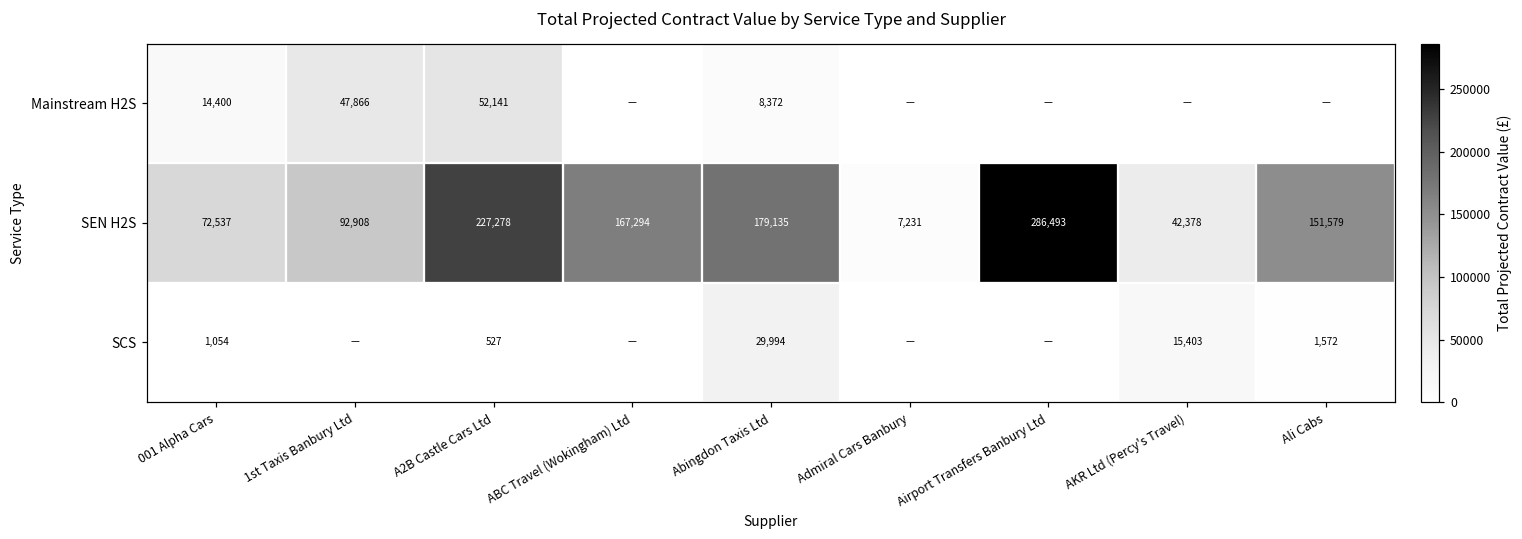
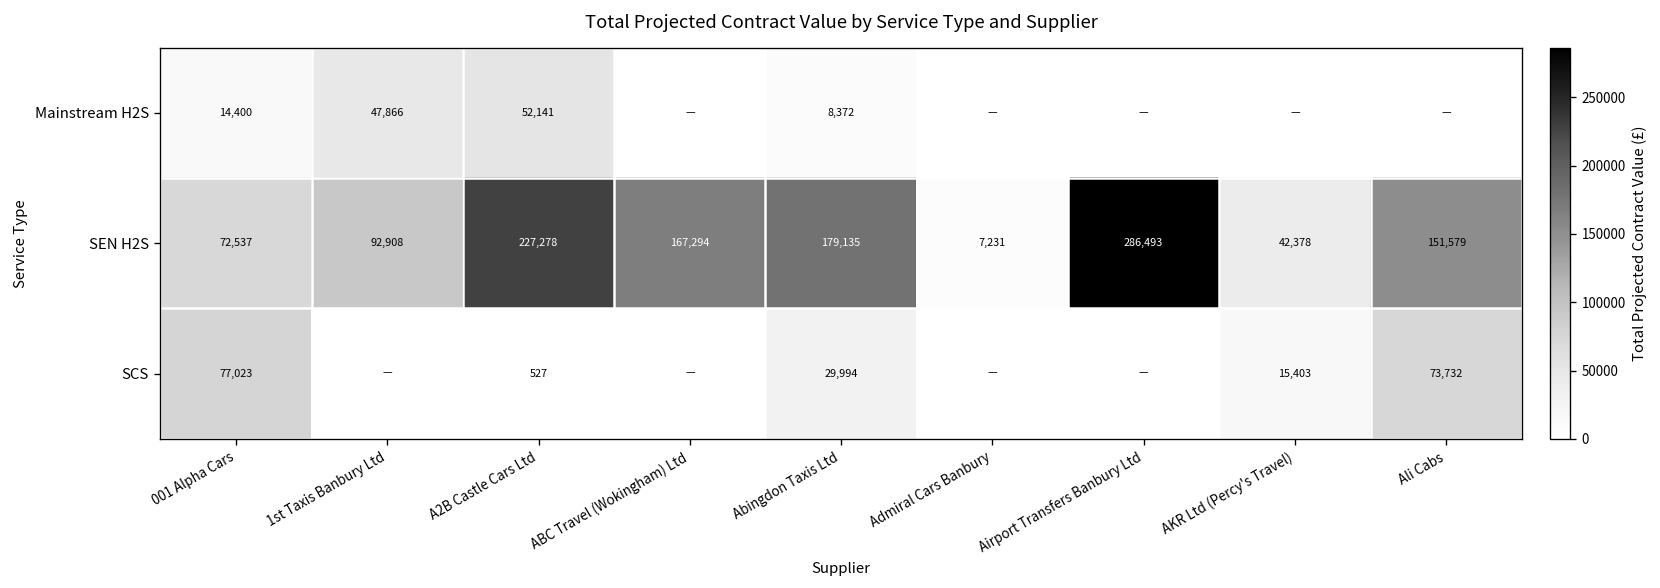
  {
    "Mainstream H2S": {
      "001 Alpha Cars": "14,400",
      "1st Taxis Banbury Ltd": "47,866",
      "A2B Castle Cars Ltd": "52,141",
      "Abingdon Taxis Ltd": "8,372"
    },
    "SEN H2S": {
      "001 Alpha Cars": "72,537",
      "1st Taxis Banbury Ltd": "92,908",
      "A2B Castle Cars Ltd": "227,278",
      "ABC Travel (Wokingham) Ltd": "167,294",
      "Abingdon Taxis Ltd": "179,135",
      "Admiral Cars Banbury": "7,231",
      "Airport Transfers Banbury Ltd": "286,493",
      "AKR Ltd (Percy's Travel)": "42,378",
      "Ali Cabs": "151,579"
    },
    "SCS": {
-     "001 Alpha Cars": "1,054",
+     "001 Alpha Cars": "77,023",
      "A2B Castle Cars Ltd": "527",
      "Abingdon Taxis Ltd": "29,994",
      "AKR Ltd (Percy's Travel)": "15,403",
-     "Ali Cabs": "1,572"
+     "Ali Cabs": "73,732"
    }
  }
